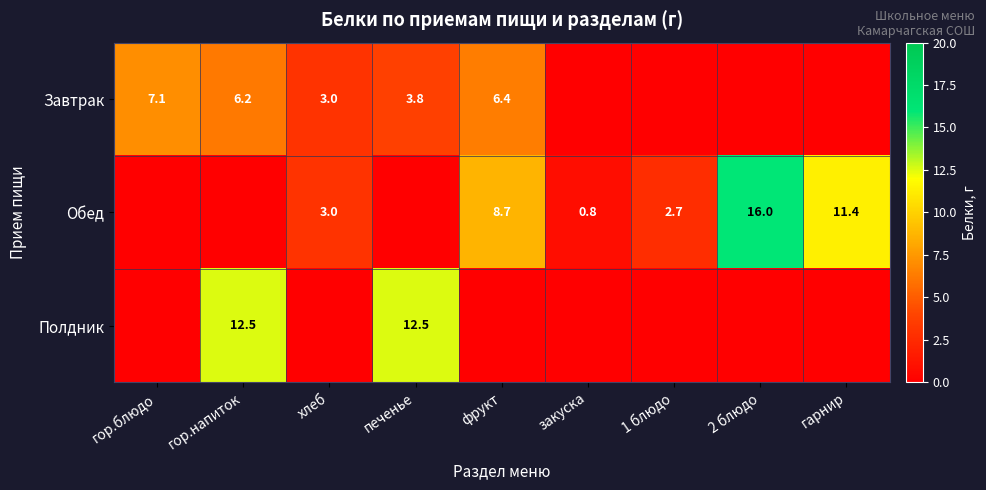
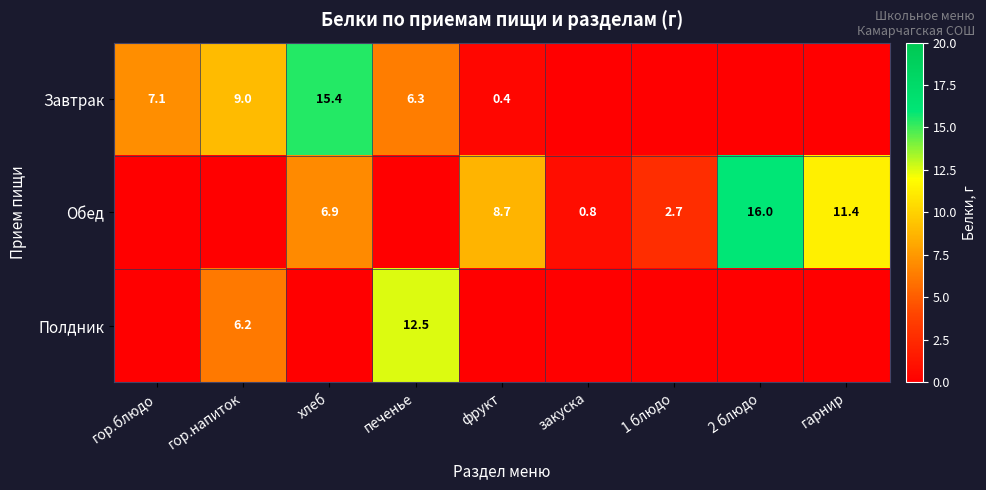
  {
    "Завтрак": {
      "гор.блюдо": 7.1,
-     "гор.напиток": 6.2,
-     "хлеб": 3.0,
-     "печенье": 3.8,
-     "фрукт": 6.4
+     "гор.напиток": 9.0,
+     "хлеб": 15.4,
+     "печенье": 6.3,
+     "фрукт": 0.4
    },
    "Обед": {
-     "хлеб": 3.0,
+     "хлеб": 6.9,
      "фрукт": 8.7,
      "закуска": 0.8,
      "1 блюдо": 2.7,
      "2 блюдо": 16.0,
      "гарнир": 11.4
    },
    "Полдник": {
-     "гор.напиток": 12.5,
+     "гор.напиток": 6.2,
      "печенье": 12.5
    }
  }
